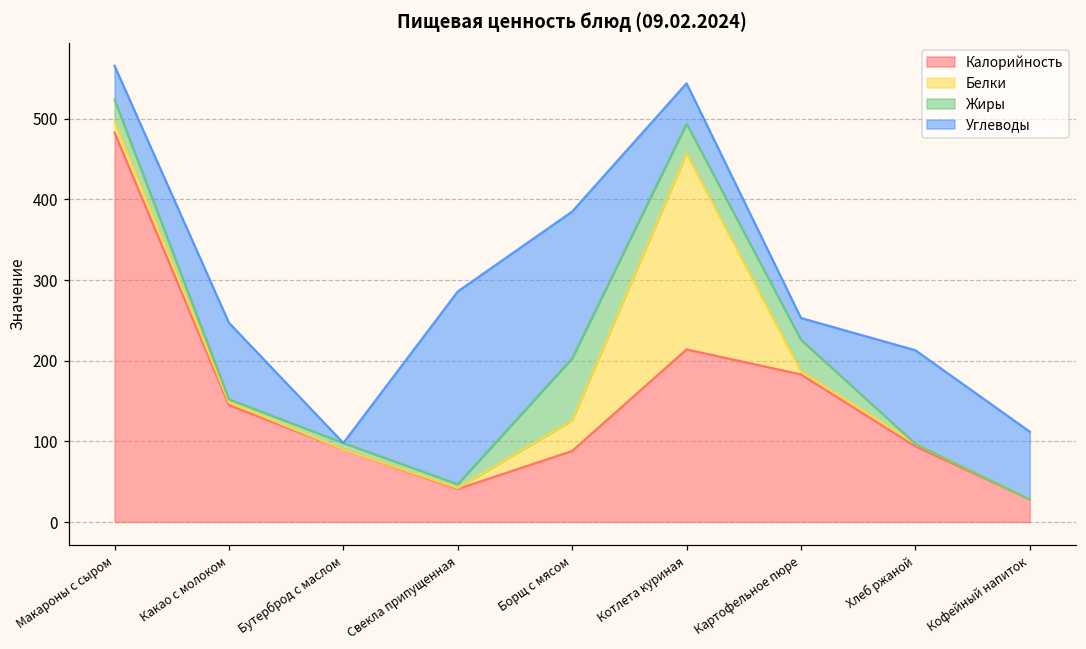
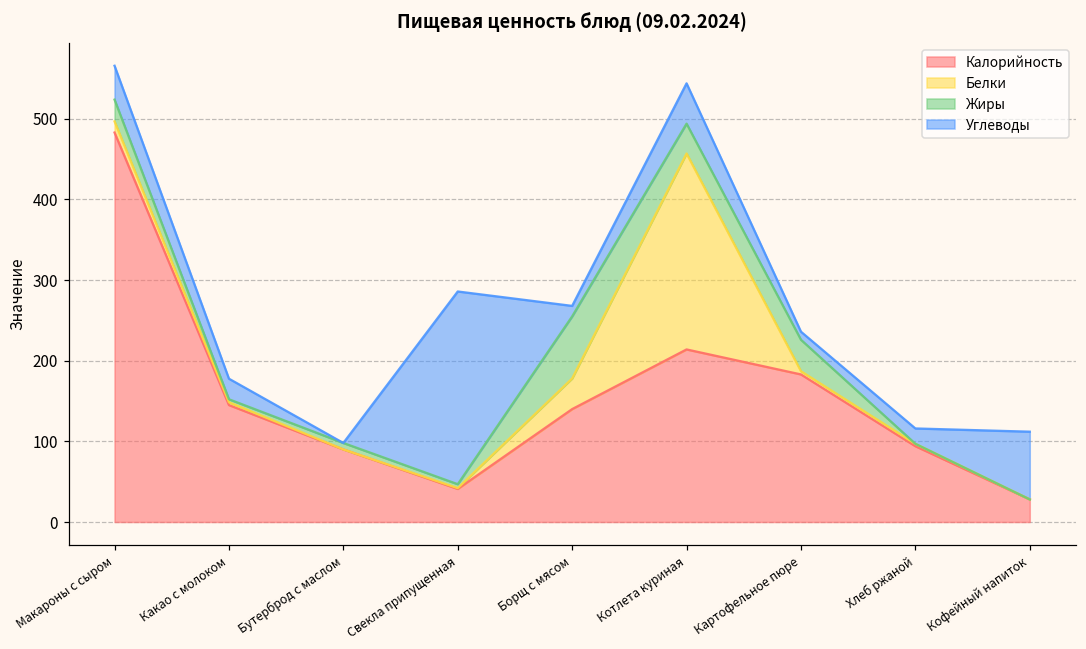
  {
    "Калорийность": {
      "Макароны с сыром": 480,
      "Какао с молоком": 150,
-     "Борщ с мясом": 90,
+     "Борщ с мясом": 140,
      "Котлета куриная": 210,
      "Картофельное пюре": 180
    },
    "Белки": {
      "Макароны с сыром": 10,
      "Какао с молоком": 0,
      "Борщ с мясом": 40,
      "Котлета куриная": 240,
      "Картофельное пюре": 0
    },
    "Жиры": {
      "Макароны с сыром": 30,
      "Какао с молоком": 0,
      "Свекла припущенная": 0,
      "Борщ с мясом": 80,
      "Котлета куриная": 40,
      "Картофельное пюре": 40
    },
    "Углеводы": {
      "Макароны с сыром": 40,
-     "Какао с молоком": 90,
+     "Какао с молоком": 30,
      "Свекла припущенная": 240,
-     "Борщ с мясом": 180,
+     "Борщ с мясом": 10,
      "Котлета куриная": 50,
-     "Картофельное пюре": 30,
-     "Хлеб ржаной": 120,
+     "Картофельное пюре": 10,
+     "Хлеб ржаной": 20,
      "Кофейный напиток": 80
    }
  }
